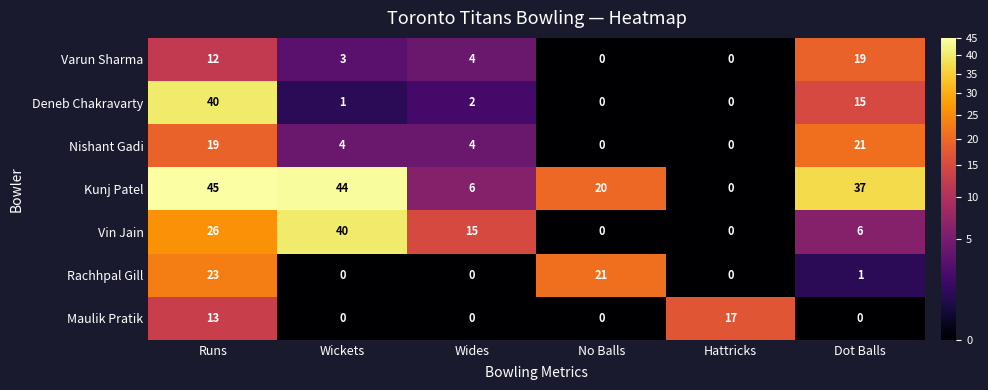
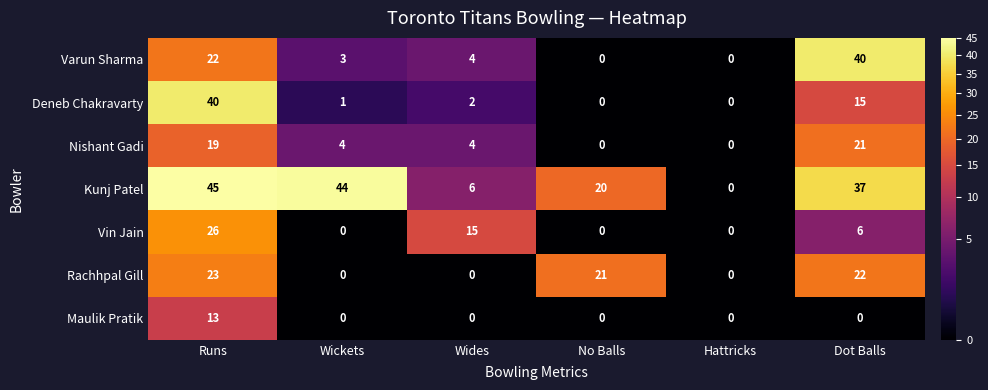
  {
    "Varun Sharma": {
-     "Runs": 12,
+     "Runs": 22,
      "Wickets": 3,
      "Wides": 4,
      "No Balls": 0,
      "Hattricks": 0,
-     "Dot Balls": 19
+     "Dot Balls": 40
    },
    "Deneb Chakravarty": {
      "Runs": 40,
      "Wickets": 1,
      "Wides": 2,
      "No Balls": 0,
      "Hattricks": 0,
      "Dot Balls": 15
    },
    "Nishant Gadi": {
      "Runs": 19,
      "Wickets": 4,
      "Wides": 4,
      "No Balls": 0,
      "Hattricks": 0,
      "Dot Balls": 21
    },
    "Kunj Patel": {
      "Runs": 45,
      "Wickets": 44,
      "Wides": 6,
      "No Balls": 20,
      "Hattricks": 0,
      "Dot Balls": 37
    },
    "Vin Jain": {
      "Runs": 26,
-     "Wickets": 40,
+     "Wickets": 0,
      "Wides": 15,
      "No Balls": 0,
      "Hattricks": 0,
      "Dot Balls": 6
    },
    "Rachhpal Gill": {
      "Runs": 23,
      "Wickets": 0,
      "Wides": 0,
      "No Balls": 21,
      "Hattricks": 0,
-     "Dot Balls": 1
+     "Dot Balls": 22
    },
    "Maulik Pratik": {
      "Runs": 13,
      "Wickets": 0,
      "Wides": 0,
      "No Balls": 0,
-     "Hattricks": 17,
+     "Hattricks": 0,
      "Dot Balls": 0
    }
  }
